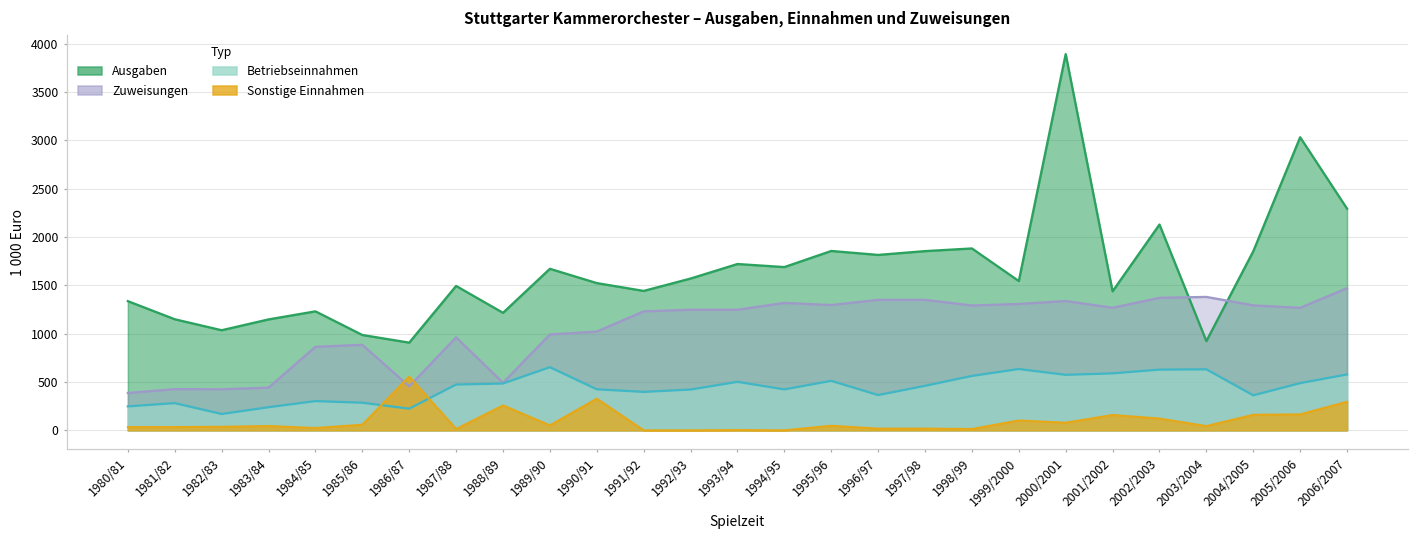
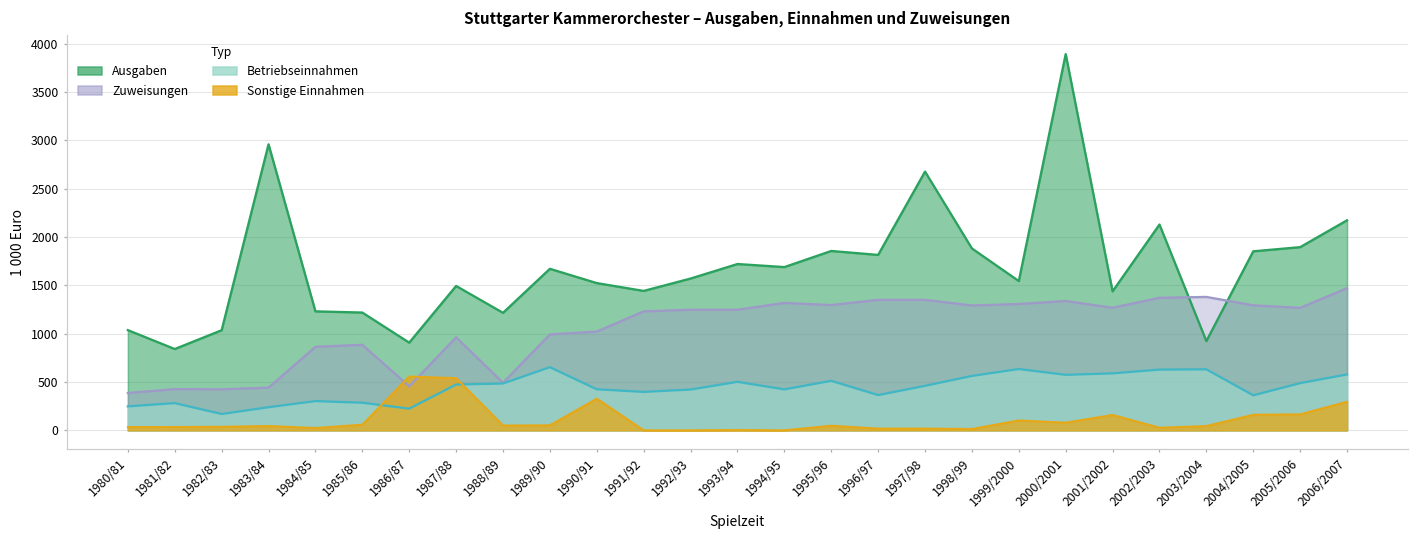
  {
    "Ausgaben": {
-     "1980/81": 1300,
-     "1981/82": 1100,
+     "1980/81": 1000,
+     "1981/82": 800,
      "1982/83": 1000,
-     "1983/84": 1100,
+     "1983/84": 3000,
      "1984/85": 1200,
-     "1985/86": 1000,
+     "1985/86": 1200,
      "1986/87": 900,
      "1987/88": 1500,
      "1988/89": 1200,
      "1989/90": 1700,
      "1990/91": 1500,
      "1991/92": 1400,
      "1992/93": 1600,
      "1993/94": 1700,
      "1994/95": 1700,
      "1995/96": 1900,
      "1996/97": 1800,
-     "1997/98": 1900,
+     "1997/98": 2700,
      "1998/99": 1900,
      "1999/2000": 1500,
      "2000/2001": 3900,
      "2001/2002": 1400,
      "2002/2003": 2100,
      "2003/2004": 900,
      "2004/2005": 1900,
-     "2005/2006": 3000,
-     "2006/2007": 2300
+     "2005/2006": 1900,
+     "2006/2007": 2200
    },
    "Sonstige Einnahmen": {
      "1980/81": 0,
      "1981/82": 0,
      "1982/83": 0,
      "1983/84": 0,
      "1984/85": 0,
      "1985/86": 100,
      "1986/87": 600,
-     "1987/88": 0,
-     "1988/89": 300,
+     "1987/88": 500,
+     "1988/89": 0,
      "1989/90": 100,
      "1990/91": 300,
      "1991/92": 0,
      "1992/93": 0,
      "1993/94": 0,
      "1994/95": 0,
      "1995/96": 0,
      "1996/97": 0,
      "1997/98": 0,
      "1998/99": 0,
      "1999/2000": 100,
      "2000/2001": 100,
      "2001/2002": 200,
-     "2002/2003": 100,
+     "2002/2003": 0,
      "2003/2004": 0,
      "2004/2005": 200,
      "2005/2006": 200,
      "2006/2007": 300
    }
  }
